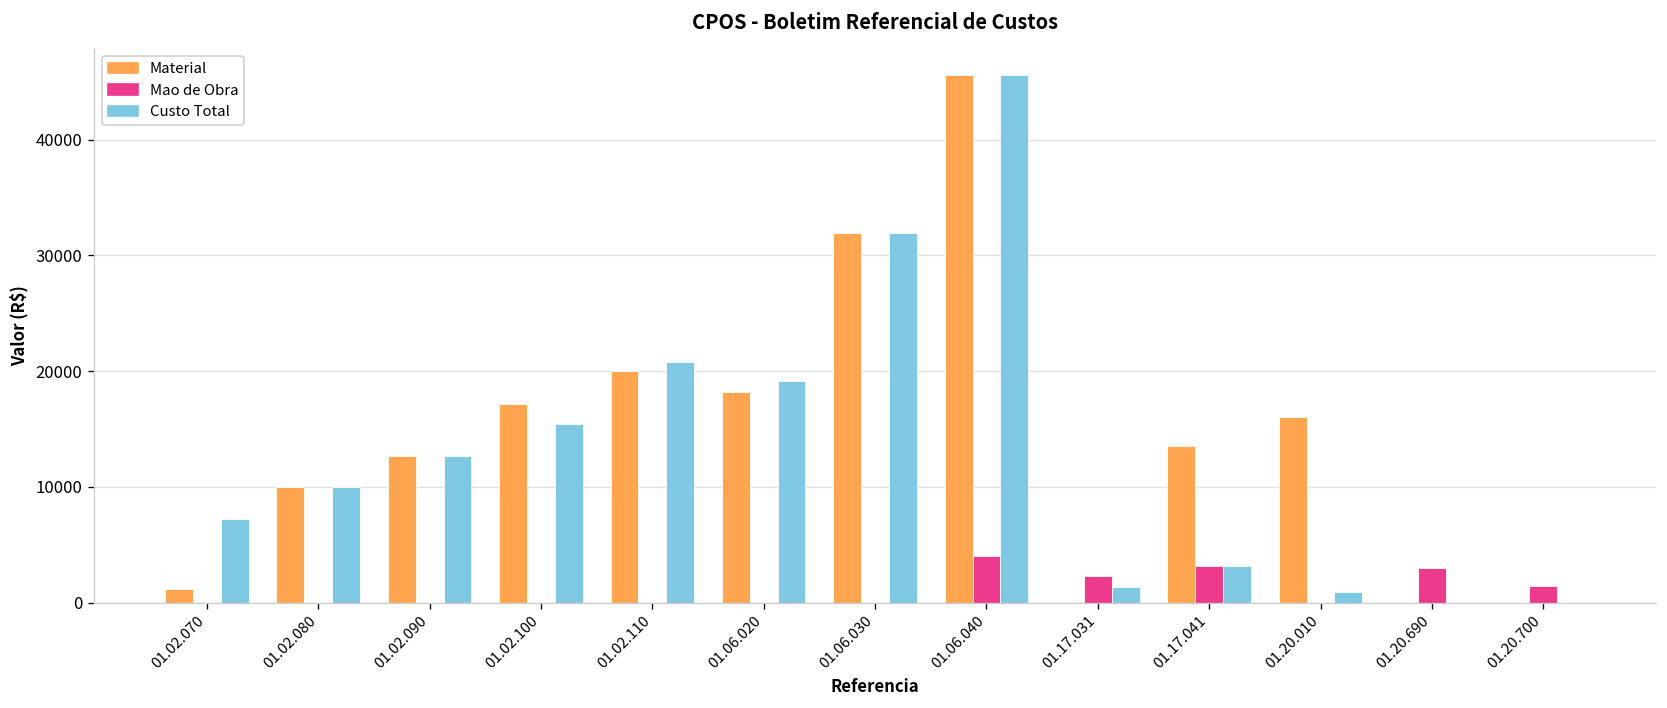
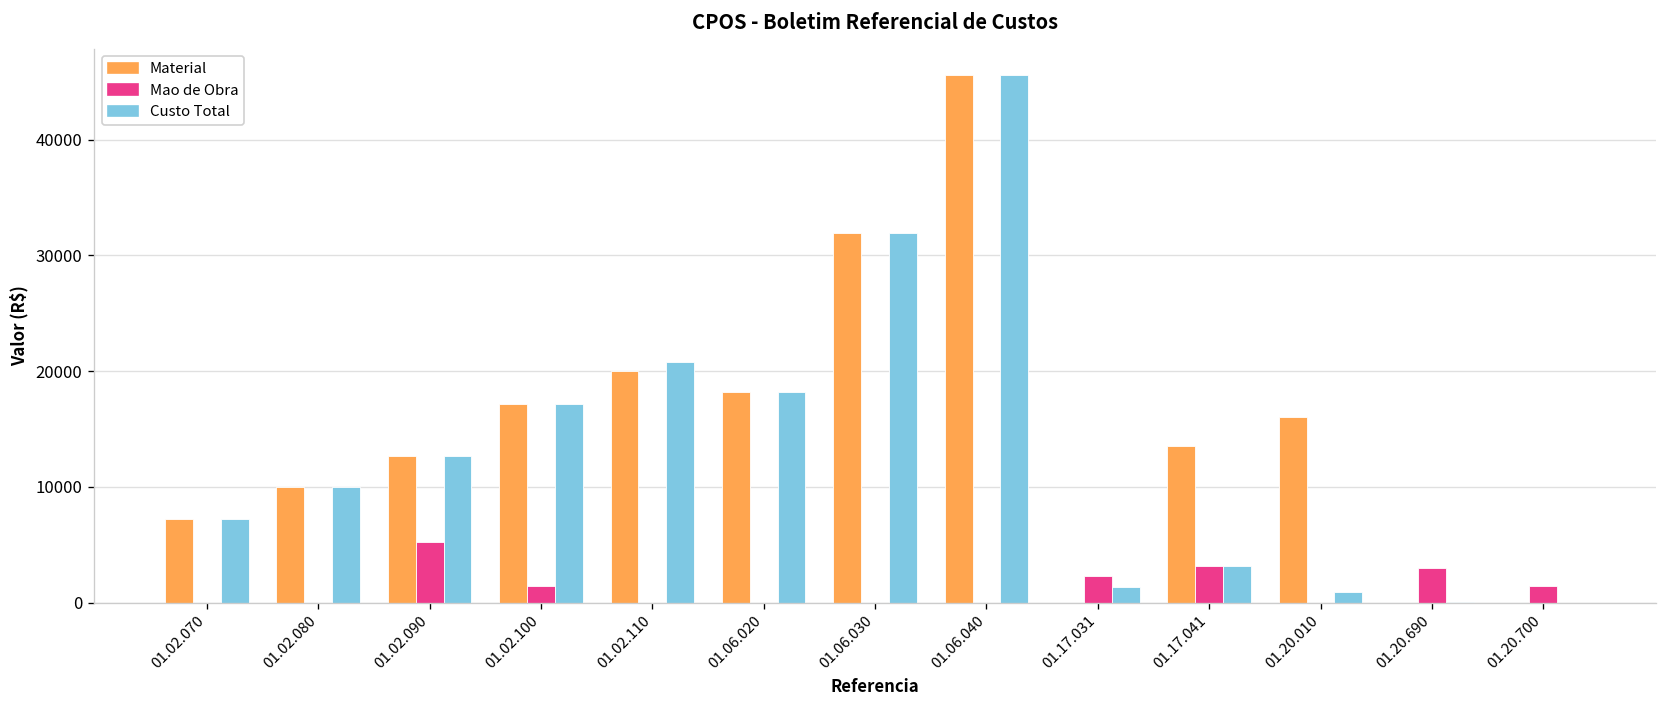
  {
    "Material": {
-     "01.02.070": 1000,
+     "01.02.070": 7000,
      "01.02.080": 10000,
      "01.02.090": 13000,
      "01.02.100": 17000,
      "01.02.110": 20000,
      "01.06.020": 18000,
      "01.06.030": 32000,
      "01.06.040": 46000,
      "01.17.031": 0,
      "01.17.041": 14000,
      "01.20.010": 16000
    },
    "Mao de Obra": {
      "01.02.070": 0,
      "01.02.080": 0,
-     "01.02.090": 0,
-     "01.02.100": 0,
+     "01.02.090": 5000,
+     "01.02.100": 1000,
      "01.02.110": 0,
      "01.06.020": 0,
      "01.06.030": 0,
-     "01.06.040": 4000,
+     "01.06.040": 0,
      "01.17.031": 2000,
      "01.17.041": 3000,
      "01.20.010": 0,
      "01.20.690": 3000,
      "01.20.700": 1000
    },
    "Custo Total": {
      "01.02.070": 7000,
      "01.02.080": 10000,
      "01.02.090": 13000,
-     "01.02.100": 15000,
+     "01.02.100": 17000,
      "01.02.110": 21000,
-     "01.06.020": 19000,
+     "01.06.020": 18000,
      "01.06.030": 32000,
      "01.06.040": 46000,
      "01.17.031": 1000,
      "01.17.041": 3000,
      "01.20.010": 1000
    }
  }
